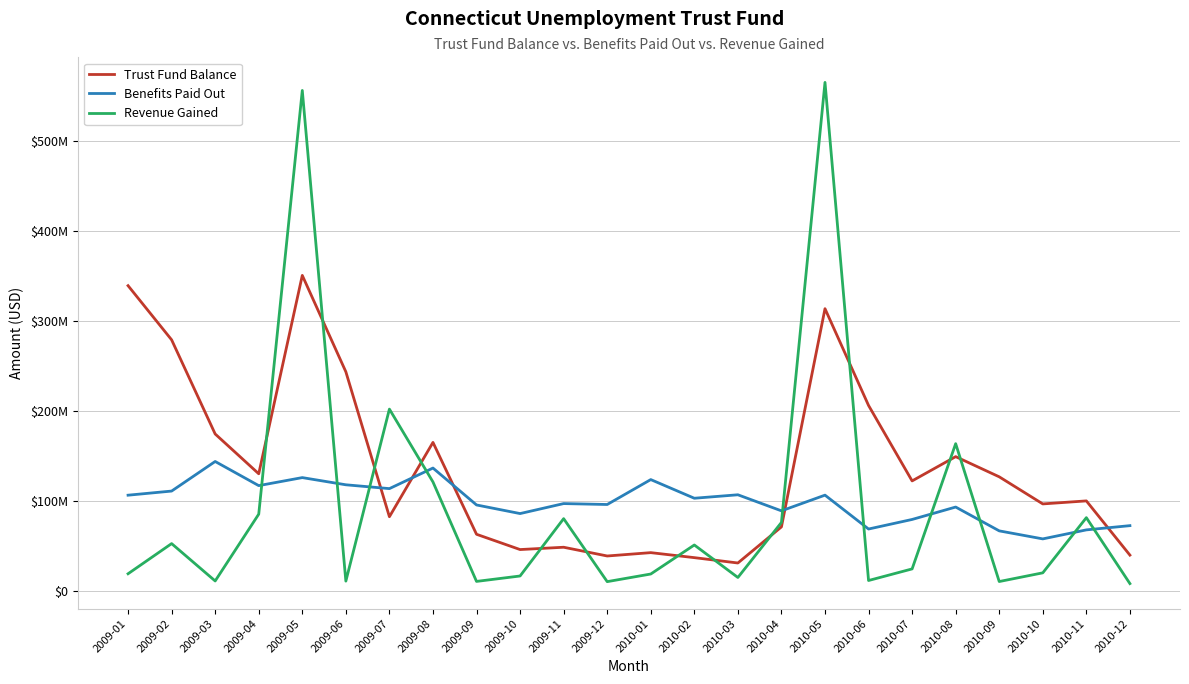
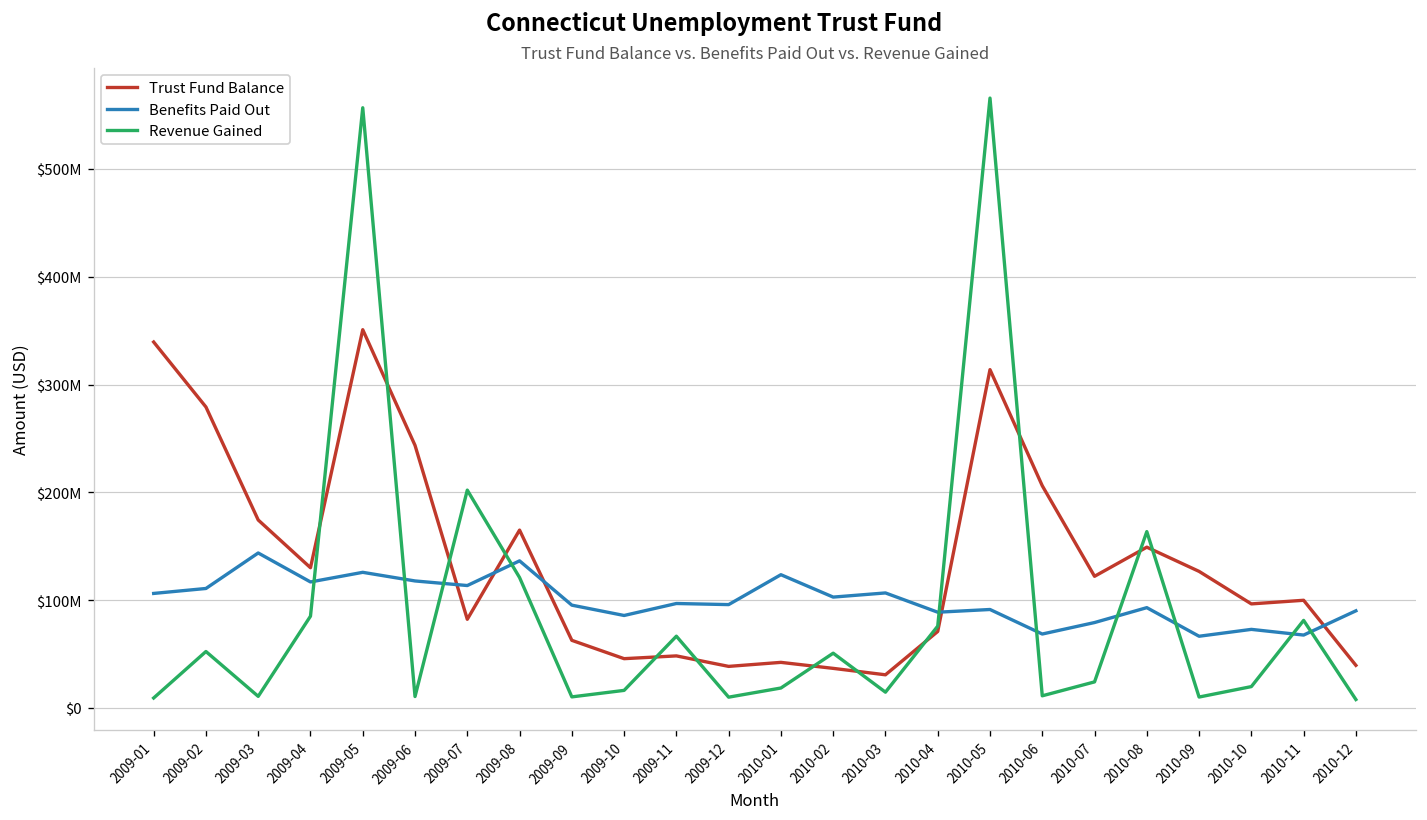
  {
    "Trust Fund Balance": {
      "2009-01": "$340000000",
      "2009-02": "$280000000",
      "2009-03": "$170000000",
      "2009-04": "$130000000",
      "2009-05": "$350000000",
      "2009-06": "$240000000",
      "2009-07": "$80000000",
      "2009-08": "$170000000",
      "2009-09": "$60000000",
      "2009-10": "$50000000",
      "2009-11": "$50000000",
      "2009-12": "$40000000",
      "2010-01": "$40000000",
      "2010-02": "$40000000",
      "2010-03": "$30000000",
      "2010-04": "$70000000",
      "2010-05": "$310000000",
      "2010-06": "$210000000",
      "2010-07": "$120000000",
      "2010-08": "$150000000",
      "2010-09": "$130000000",
      "2010-10": "$100000000",
      "2010-11": "$100000000",
      "2010-12": "$40000000"
    },
    "Benefits Paid Out": {
      "2009-01": "$110000000",
      "2009-02": "$110000000",
      "2009-03": "$140000000",
      "2009-04": "$120000000",
      "2009-05": "$130000000",
      "2009-06": "$120000000",
      "2009-07": "$110000000",
      "2009-08": "$140000000",
      "2009-09": "$100000000",
      "2009-10": "$90000000",
      "2009-11": "$100000000",
      "2009-12": "$100000000",
      "2010-01": "$120000000",
      "2010-02": "$100000000",
      "2010-03": "$110000000",
      "2010-04": "$90000000",
-     "2010-05": "$110000000",
+     "2010-05": "$90000000",
      "2010-06": "$70000000",
      "2010-07": "$80000000",
      "2010-08": "$90000000",
      "2010-09": "$70000000",
-     "2010-10": "$60000000",
+     "2010-10": "$70000000",
      "2010-11": "$70000000",
-     "2010-12": "$70000000"
+     "2010-12": "$90000000"
    },
    "Revenue Gained": {
-     "2009-01": "$20000000",
+     "2009-01": "$10000000",
      "2009-02": "$50000000",
      "2009-03": "$10000000",
      "2009-04": "$90000000",
      "2009-05": "$560000000",
      "2009-06": "$10000000",
      "2009-07": "$200000000",
      "2009-08": "$120000000",
      "2009-09": "$10000000",
      "2009-10": "$20000000",
-     "2009-11": "$80000000",
+     "2009-11": "$70000000",
      "2009-12": "$10000000",
      "2010-01": "$20000000",
      "2010-02": "$50000000",
      "2010-03": "$10000000",
      "2010-04": "$80000000",
      "2010-05": "$570000000",
      "2010-06": "$10000000",
      "2010-07": "$20000000",
      "2010-08": "$160000000",
      "2010-09": "$10000000",
      "2010-10": "$20000000",
      "2010-11": "$80000000",
      "2010-12": "$10000000"
    }
  }
